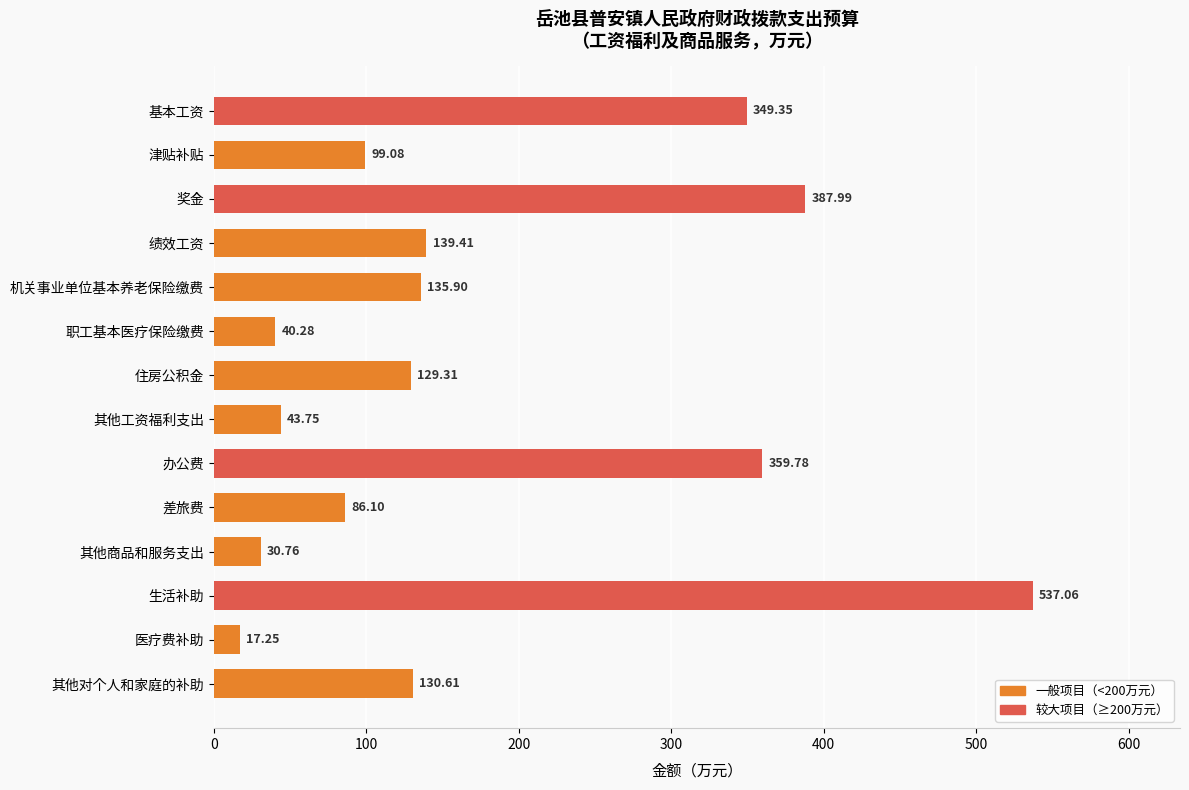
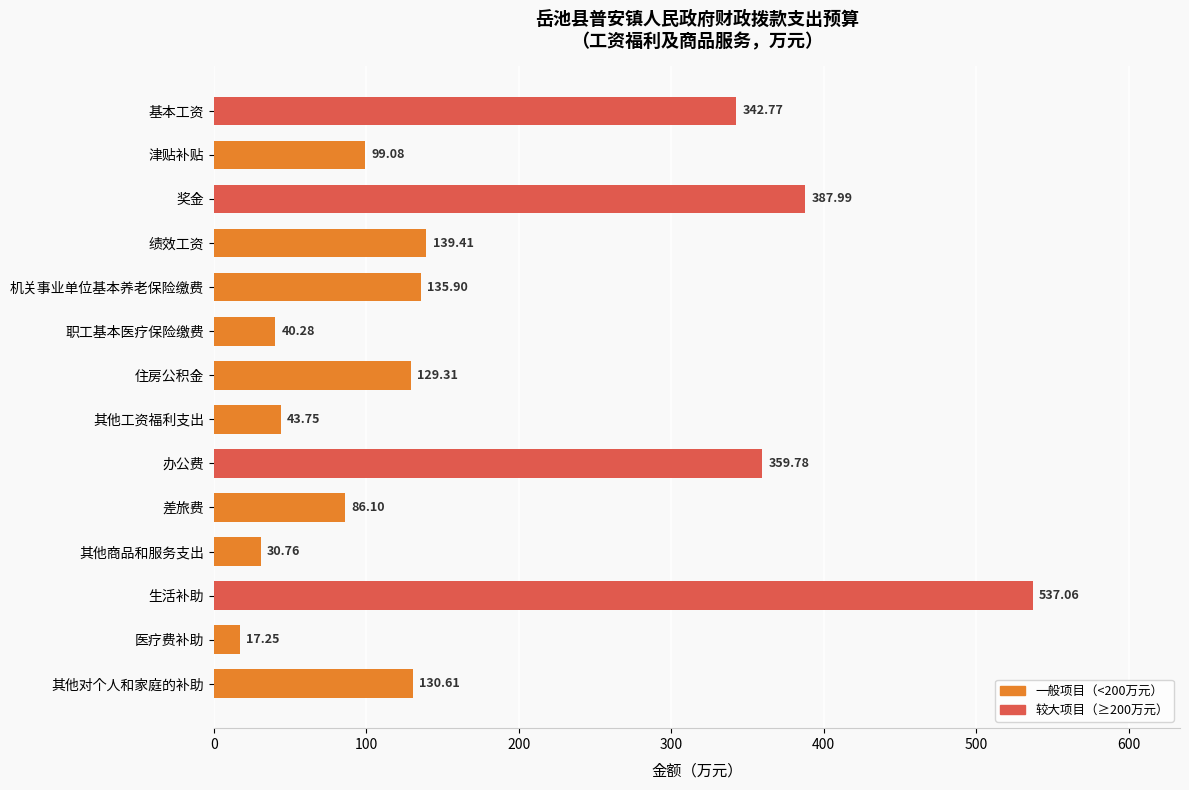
  {
-   "基本工资": 349.35,
+   "基本工资": 342.77,
    "津贴补贴": 99.08,
    "奖金": 387.99,
    "绩效工资": 139.41,
    "机关事业单位基本养老保险缴费": 135.90,
    "职工基本医疗保险缴费": 40.28,
    "住房公积金": 129.31,
    "其他工资福利支出": 43.75,
    "办公费": 359.78,
    "差旅费": 86.10,
    "其他商品和服务支出": 30.76,
    "生活补助": 537.06,
    "医疗费补助": 17.25,
    "其他对个人和家庭的补助": 130.61
  }
